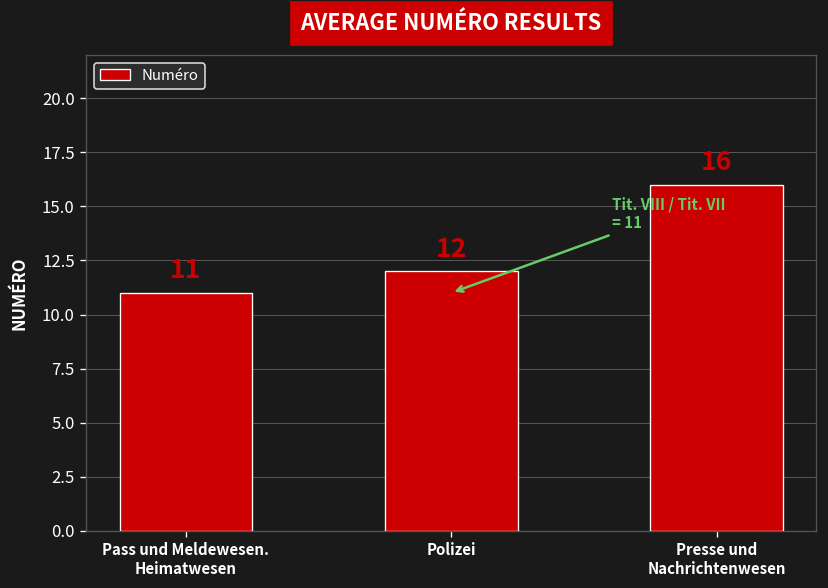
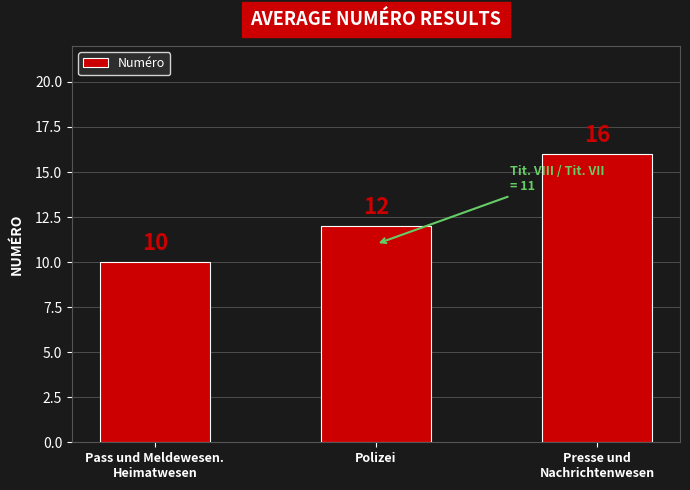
  {
-   "Pass und Meldewesen. Heimatwesen": 11,
+   "Pass und Meldewesen. Heimatwesen": 10,
    "Presse und Nachrichtenwesen": 16
  }
